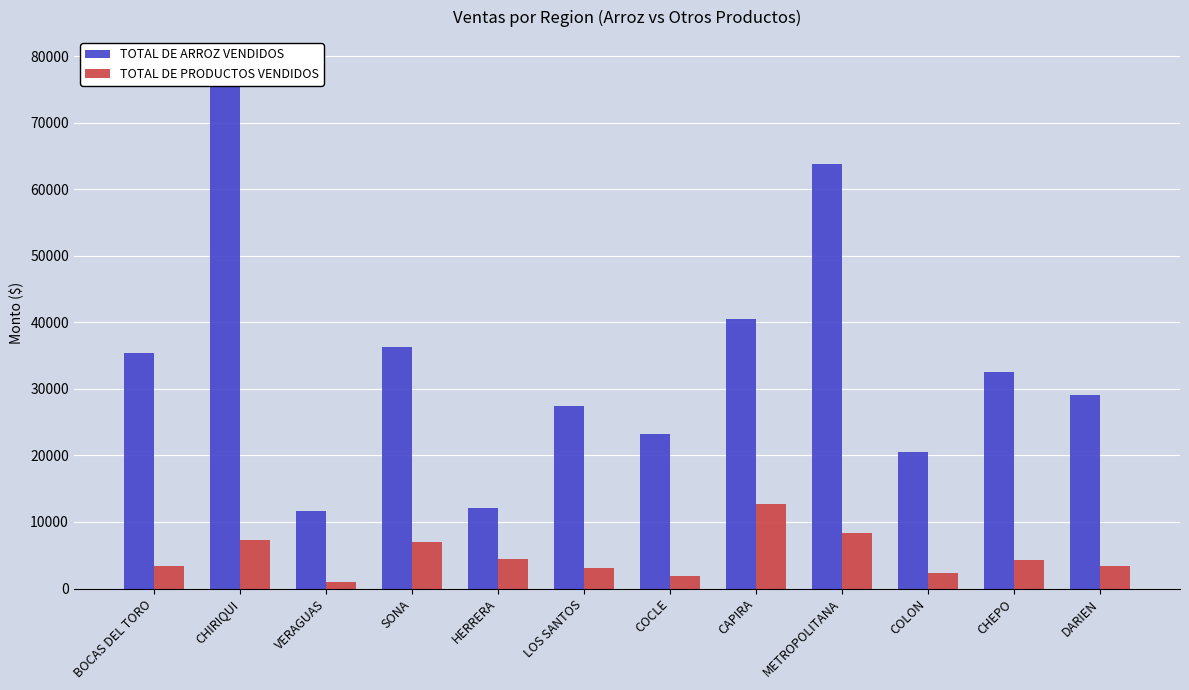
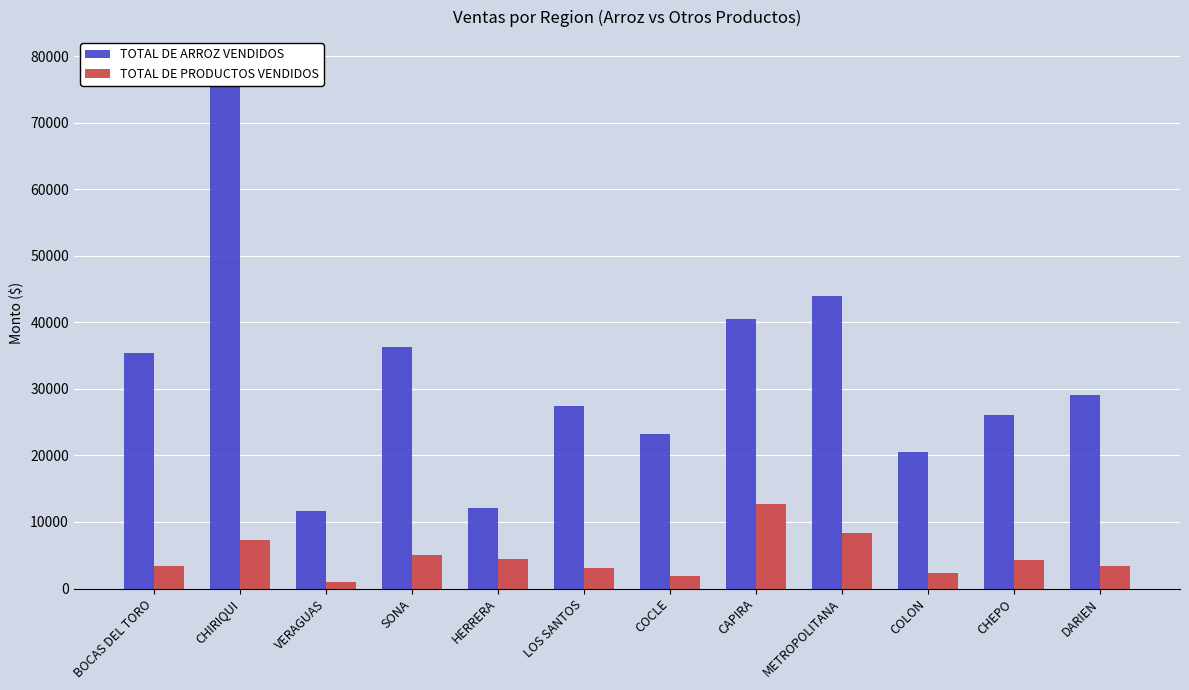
  {
    "TOTAL DE ARROZ VENDIDOS": {
      "BOCAS DEL TORO": 35000,
      "VERAGUAS": 12000,
      "SONA": 36000,
      "HERRERA": 12000,
      "LOS SANTOS": 27000,
      "COCLE": 23000,
      "CAPIRA": 41000,
-     "METROPOLITANA": 64000,
+     "METROPOLITANA": 44000,
      "COLON": 21000,
-     "CHEPO": 32000,
+     "CHEPO": 26000,
      "DARIEN": 29000
    },
    "TOTAL DE PRODUCTOS VENDIDOS": {
      "BOCAS DEL TORO": 3000,
      "CHIRIQUI": 7000,
      "VERAGUAS": 1000,
-     "SONA": 7000,
+     "SONA": 5000,
      "HERRERA": 4000,
      "LOS SANTOS": 3000,
      "COCLE": 2000,
      "CAPIRA": 13000,
      "METROPOLITANA": 8000,
      "COLON": 2000,
      "CHEPO": 4000,
      "DARIEN": 3000
    }
  }
